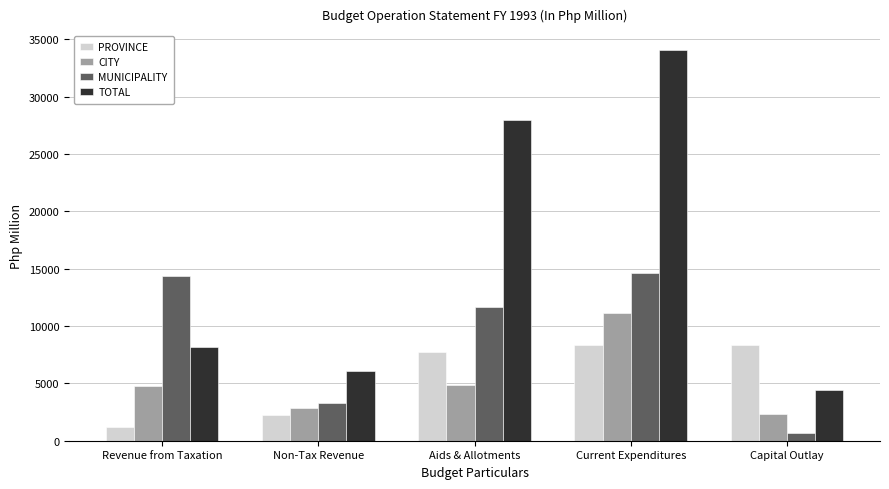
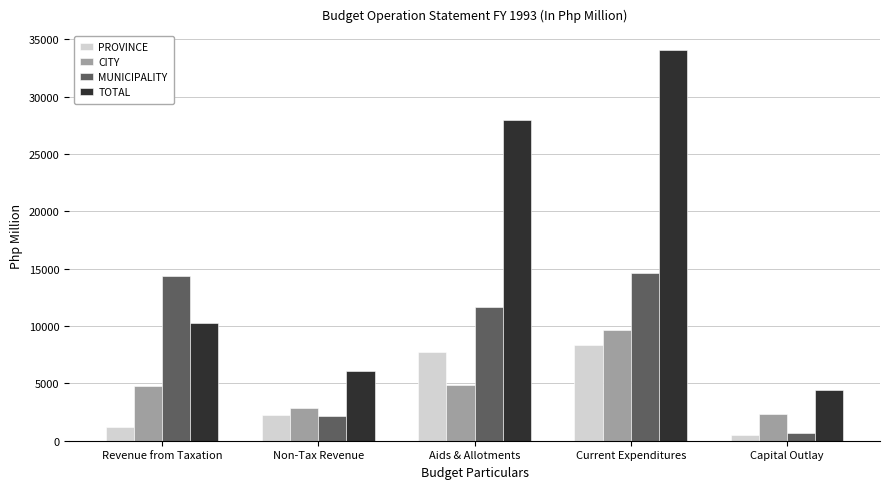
  {
    "PROVINCE": {
      "Revenue from Taxation": 1200,
      "Non-Tax Revenue": 2300,
      "Aids & Allotments": 7800,
      "Current Expenditures": 8300,
-     "Capital Outlay": 8400
+     "Capital Outlay": 500
    },
    "CITY": {
      "Revenue from Taxation": 4700,
      "Non-Tax Revenue": 2800,
      "Aids & Allotments": 4900,
-     "Current Expenditures": 11100,
+     "Current Expenditures": 9700,
      "Capital Outlay": 2300
    },
    "MUNICIPALITY": {
      "Revenue from Taxation": 14400,
-     "Non-Tax Revenue": 3300,
+     "Non-Tax Revenue": 2200,
      "Aids & Allotments": 11600,
      "Current Expenditures": 14600,
      "Capital Outlay": 700
    },
    "TOTAL": {
-     "Revenue from Taxation": 8100,
+     "Revenue from Taxation": 10300,
      "Non-Tax Revenue": 6100,
      "Aids & Allotments": 28000,
      "Current Expenditures": 34100,
      "Capital Outlay": 4400
    }
  }
